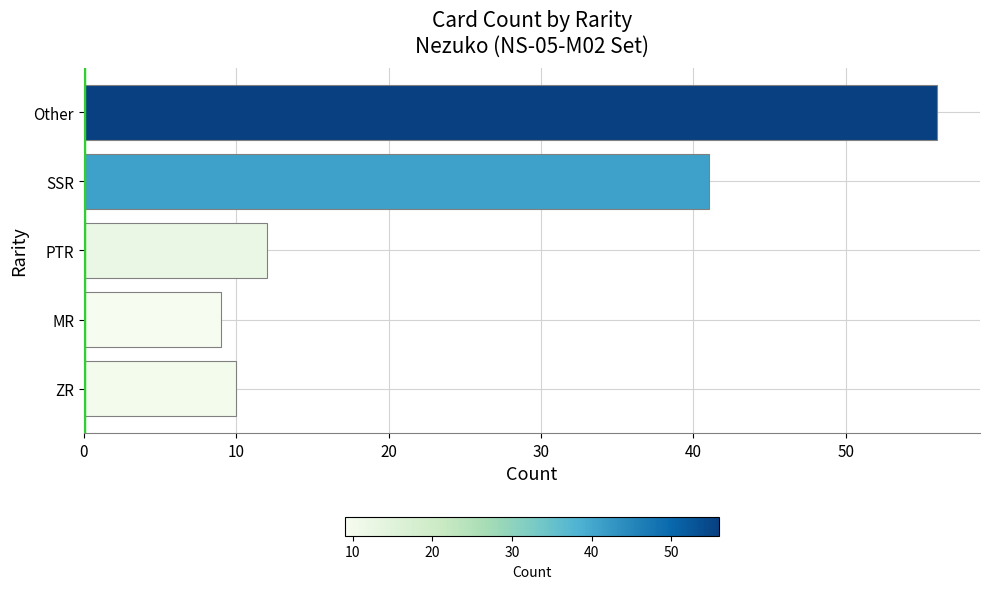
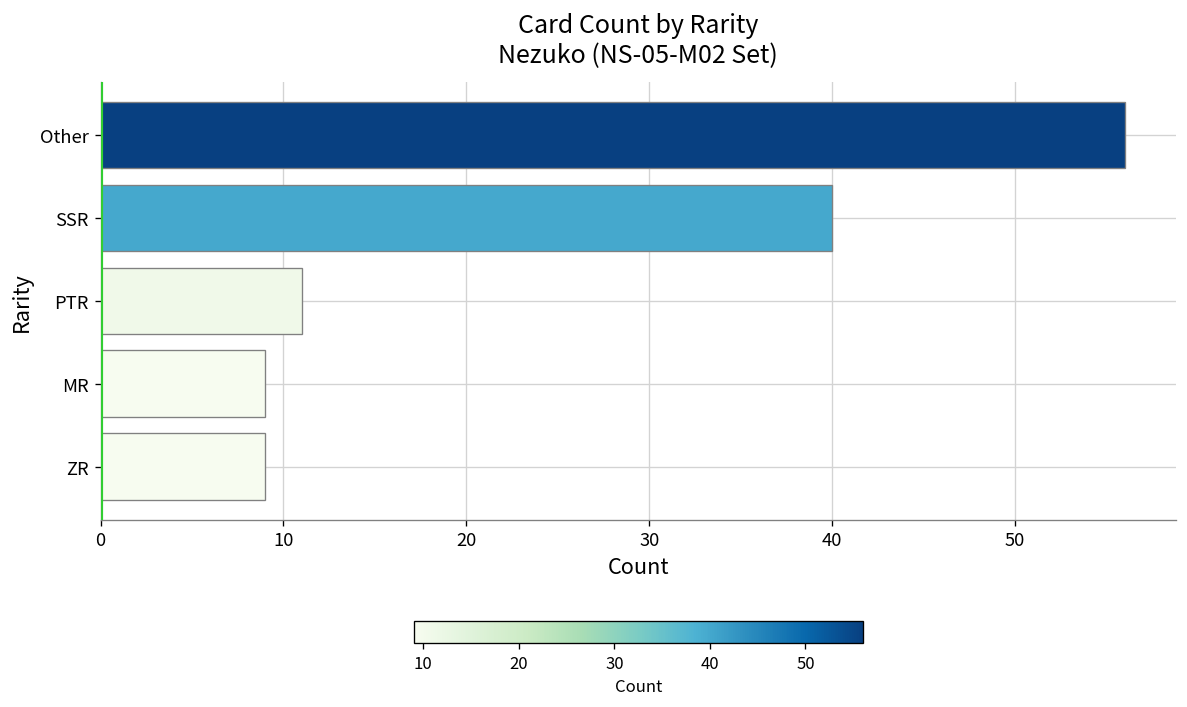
  {
    "Other": 56,
-   "SSR": 41,
-   "PTR": 12,
+   "SSR": 40,
+   "PTR": 11,
    "MR": 9,
-   "ZR": 10
+   "ZR": 9
  }
